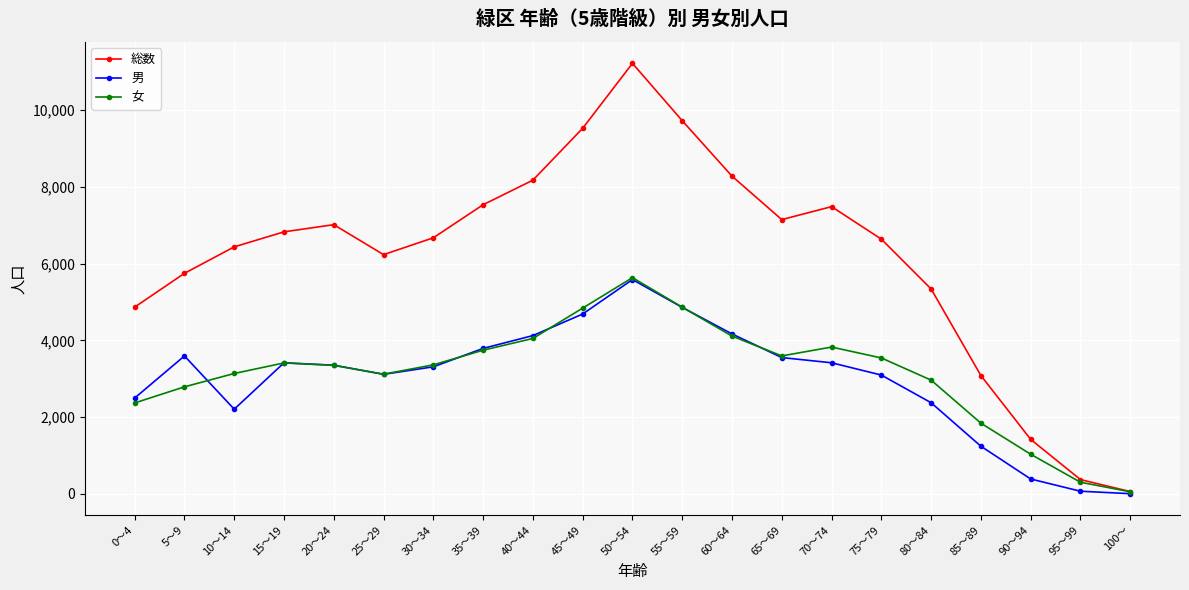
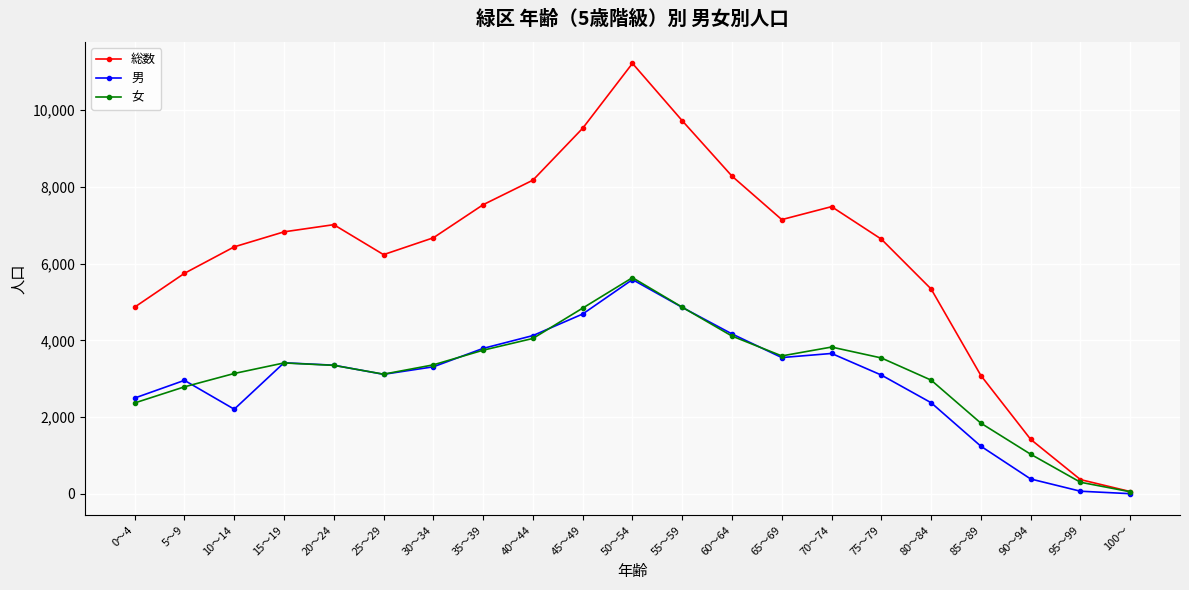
  {
    "総数": {
      "0～4": "4,900",
      "5～9": "5,700",
      "10～14": "6,400",
      "15～19": "6,800",
      "20～24": "7,000",
      "25～29": "6,200",
      "30～34": "6,700",
      "35～39": "7,500",
      "40～44": "8,200",
      "45～49": "9,500",
      "50～54": "11,200",
      "55～59": "9,700",
      "60～64": "8,300",
      "65～69": "7,100",
      "70～74": "7,500",
      "75～79": "6,600",
      "80～84": "5,300",
      "85～89": "3,100",
      "90～94": "1,400",
      "95～99": "400"
    },
    "男": {
      "0～4": "2,500",
-     "5～9": "3,600",
+     "5～9": "3,000",
      "10～14": "2,200",
      "40～44": "4,100",
      "45～49": "4,700",
-     "70～74": "3,400",
+     "70～74": "3,700",
      "75～79": "3,100",
      "80～84": "2,400",
      "85～89": "1,200",
      "90～94": "400",
      "95～99": "100"
    },
    "女": {
      "0～4": "2,400",
      "5～9": "2,800",
      "10～14": "3,100",
      "40～44": "4,100",
      "45～49": "4,800",
      "70～74": "3,800",
      "75～79": "3,500",
      "80～84": "3,000",
      "85～89": "1,800",
      "90～94": "1,000",
      "95～99": "300"
    }
  }
